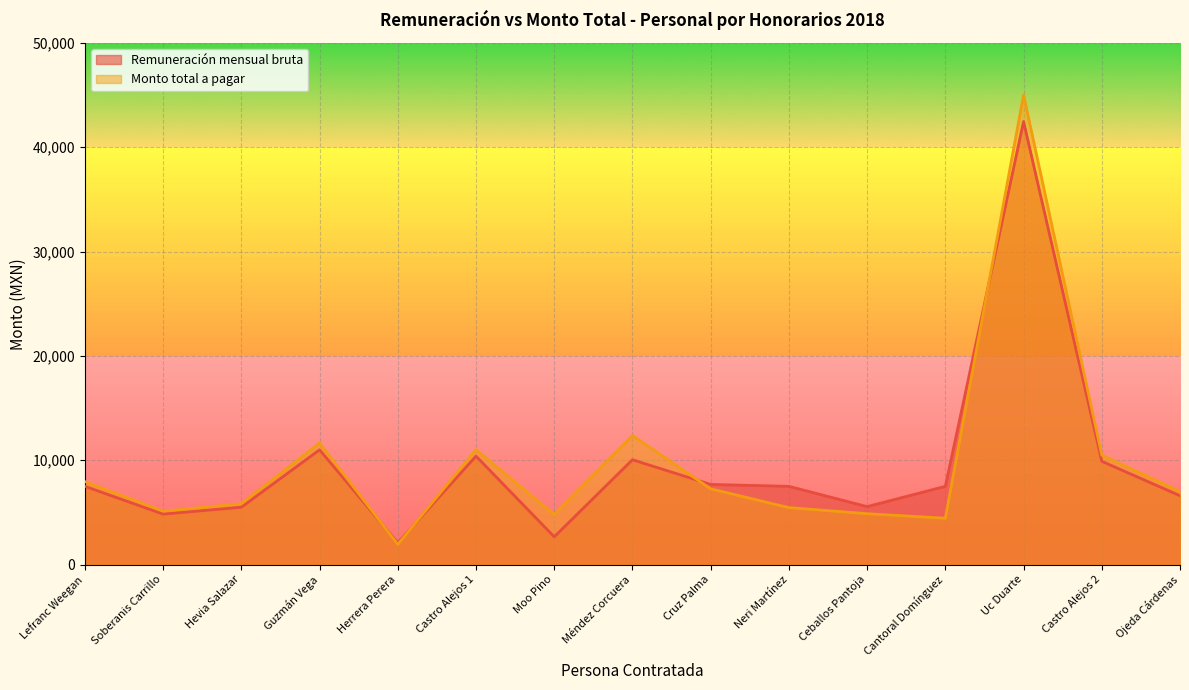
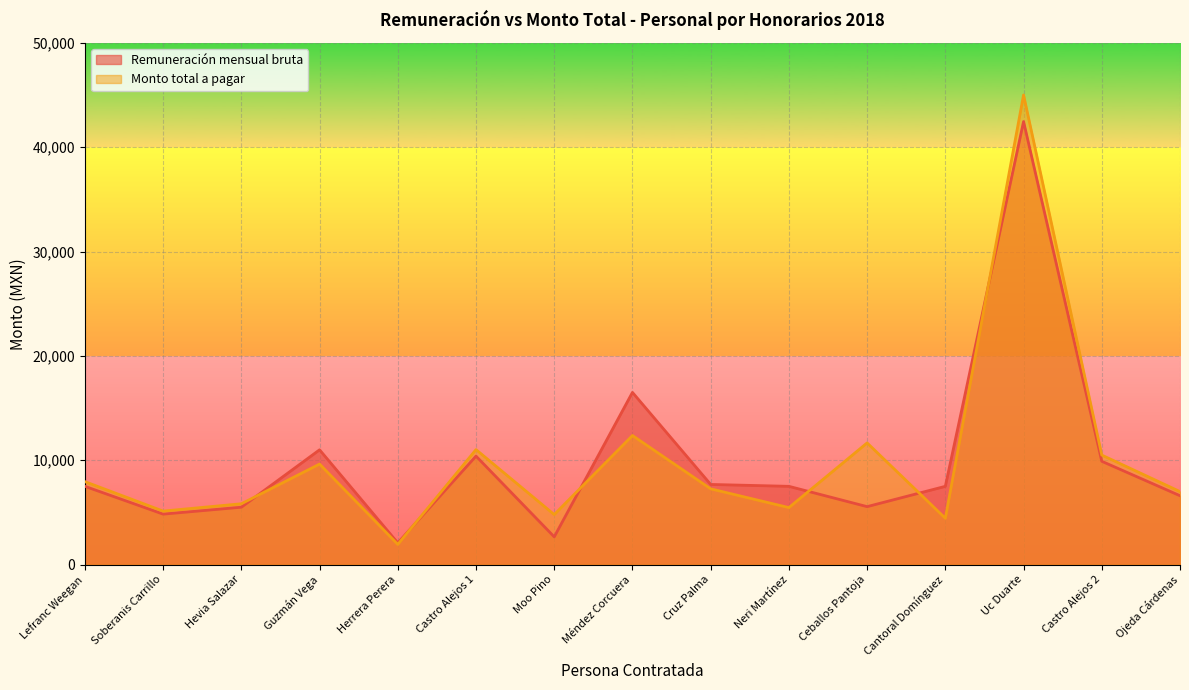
  {
    "Remuneración mensual bruta": {
      "Lefranc Weegan": "7,500",
      "Soberanis Carrillo": "4,800",
      "Hevia Salazar": "5,500",
      "Guzmán Vega": "11,000",
      "Castro Alejos 1": "10,400",
      "Moo Pino": "2,700",
-     "Méndez Corcuera": "10,000",
+     "Méndez Corcuera": "16,500",
      "Cruz Palma": "7,700",
      "Neri Martínez": "7,500",
      "Ceballos Pantoja": "5,600",
      "Cantoral Domínguez": "7,500",
      "Uc Duarte": "42,500",
      "Castro Alejos 2": "9,900",
      "Ojeda Cárdenas": "6,600"
    },
    "Monto total a pagar": {
      "Lefranc Weegan": "8,000",
      "Soberanis Carrillo": "5,100",
      "Hevia Salazar": "5,800",
-     "Guzmán Vega": "11,700",
+     "Guzmán Vega": "9,600",
      "Castro Alejos 1": "11,000",
      "Moo Pino": "4,800",
      "Méndez Corcuera": "12,400",
      "Cruz Palma": "7,300",
      "Neri Martínez": "5,500",
-     "Ceballos Pantoja": "4,900",
+     "Ceballos Pantoja": "11,700",
      "Cantoral Domínguez": "4,400",
      "Uc Duarte": "45,000",
      "Castro Alejos 2": "10,500",
      "Ojeda Cárdenas": "7,000"
    }
  }
